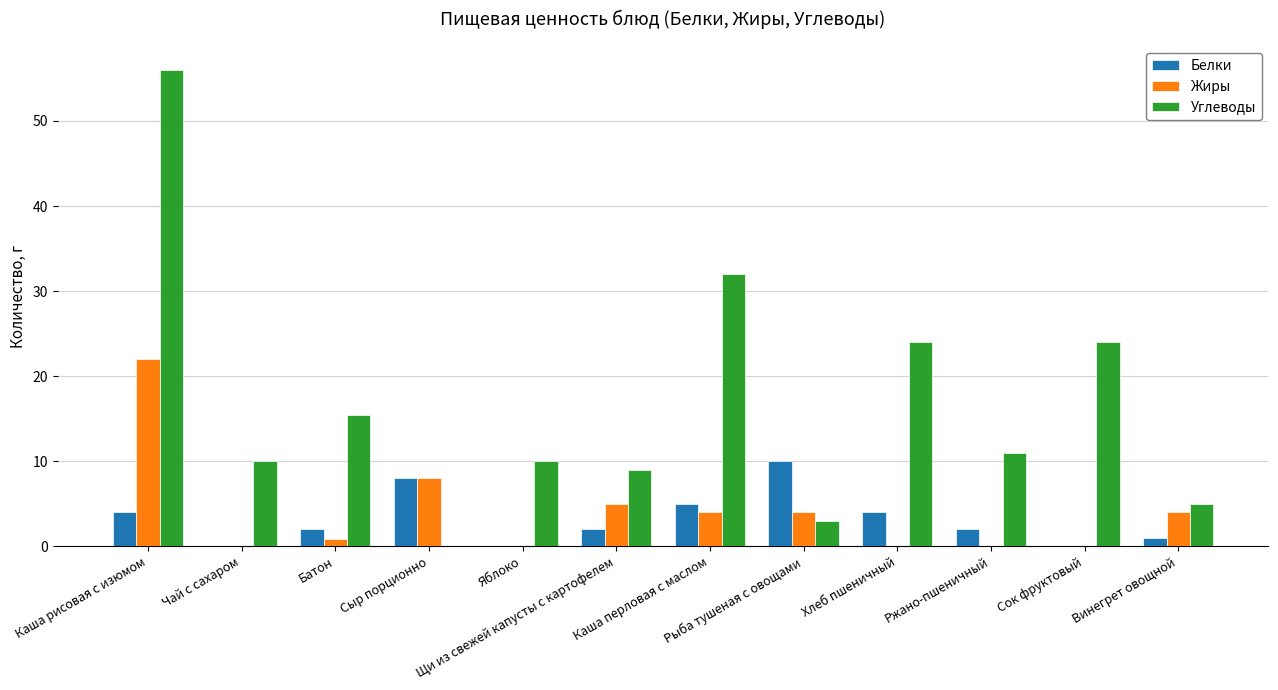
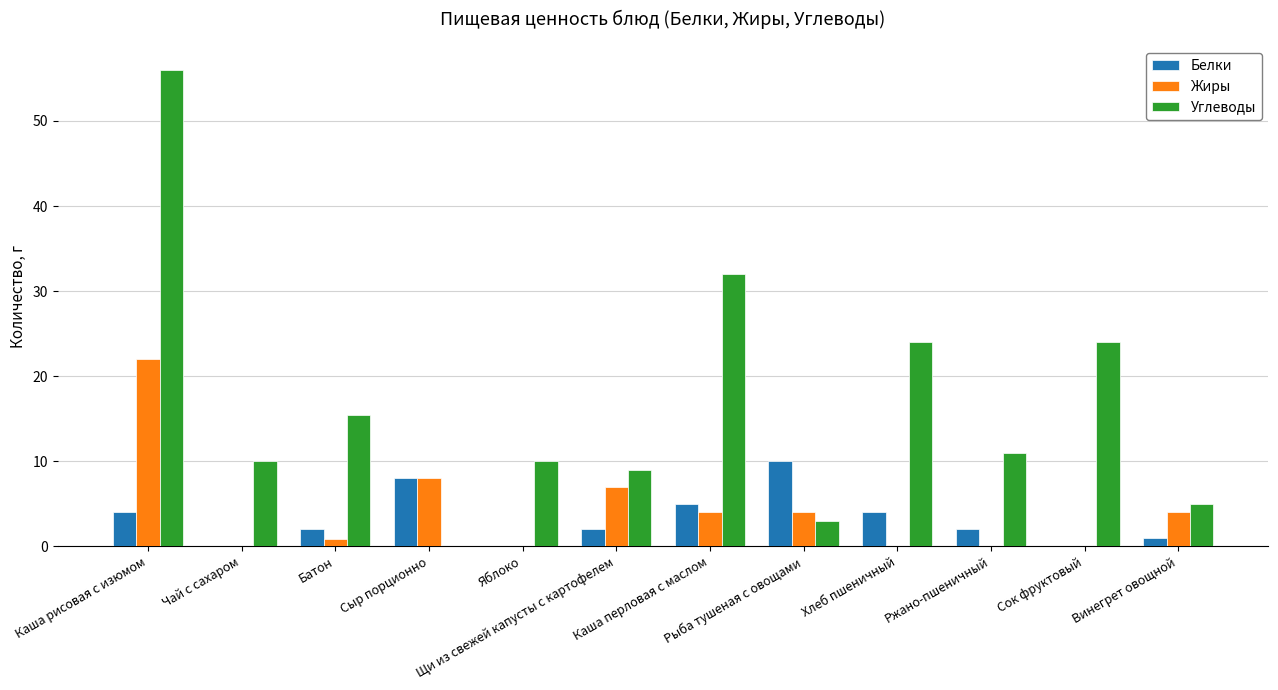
  {
    "Белки": {
      "Каша рисовая с изюмом": 4,
      "Чай с сахаром": 0,
      "Батон": 2,
      "Сыр порционно": 8,
      "Яблоко": 0,
      "Щи из свежей капусты с картофелем": 2,
      "Каша перловая с маслом": 5,
      "Рыба тушеная с овощами": 10,
      "Хлеб пшеничный": 4,
      "Ржано-пшеничный": 2,
      "Сок фруктовый": 0,
      "Винегрет овощной": 1
    },
    "Жиры": {
      "Каша рисовая с изюмом": 22,
      "Чай с сахаром": 0,
      "Батон": 1,
      "Сыр порционно": 8,
      "Яблоко": 0,
-     "Щи из свежей капусты с картофелем": 5,
+     "Щи из свежей капусты с картофелем": 7,
      "Каша перловая с маслом": 4,
      "Рыба тушеная с овощами": 4,
      "Хлеб пшеничный": 0,
      "Ржано-пшеничный": 0,
      "Сок фруктовый": 0,
      "Винегрет овощной": 4
    },
    "Углеводы": {
      "Каша рисовая с изюмом": 56,
      "Чай с сахаром": 10,
      "Батон": 15,
      "Сыр порционно": 0,
      "Яблоко": 10,
      "Щи из свежей капусты с картофелем": 9,
      "Каша перловая с маслом": 32,
      "Рыба тушеная с овощами": 3,
      "Хлеб пшеничный": 24,
      "Ржано-пшеничный": 11,
      "Сок фруктовый": 24,
      "Винегрет овощной": 5
    }
  }
